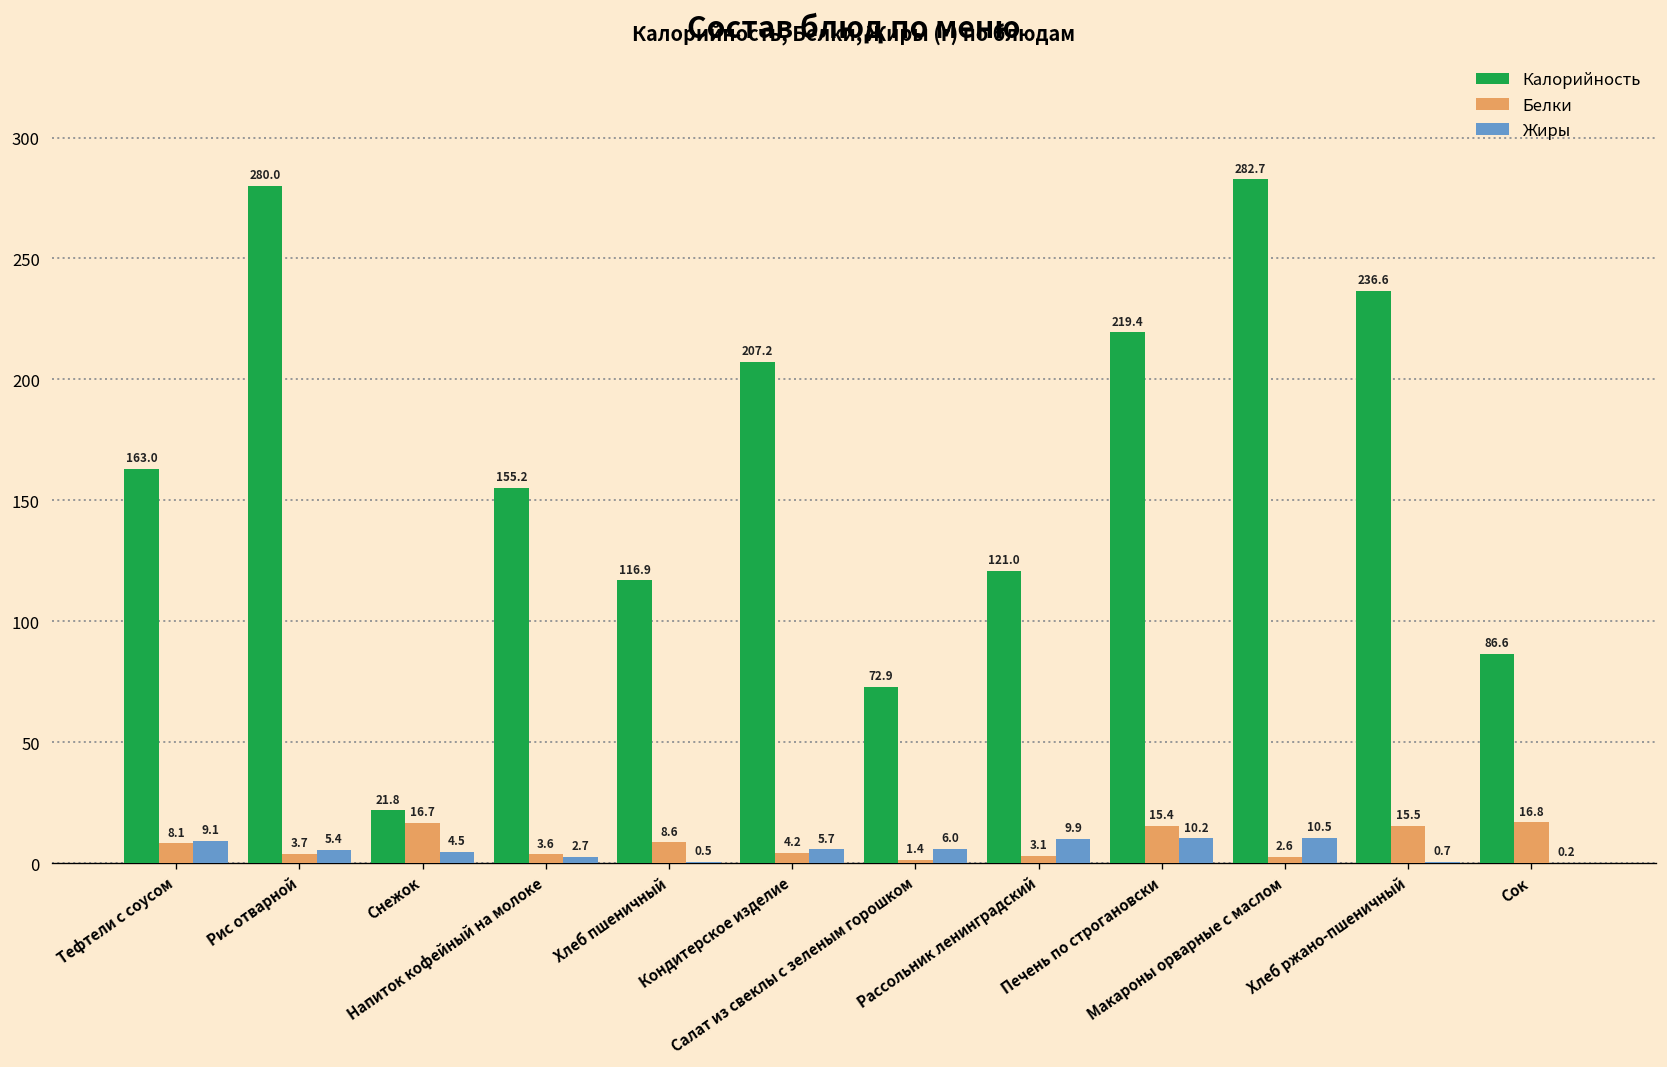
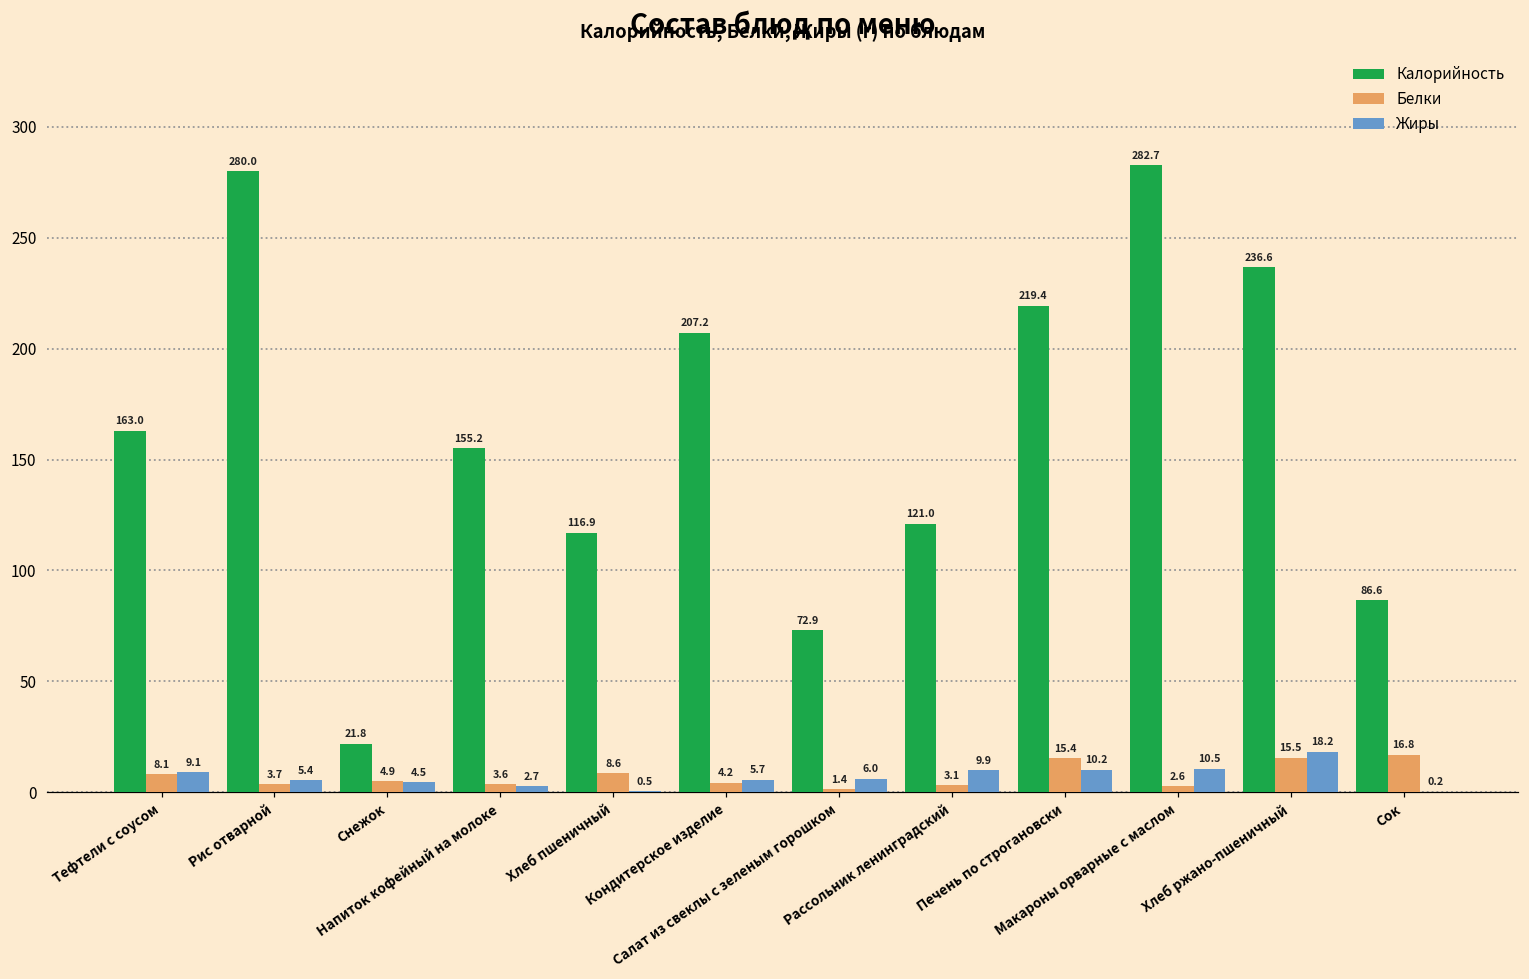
  {
    "Калорийность": {
      "Тефтели с соусом": 163.0,
      "Рис отварной": 280.0,
      "Снежок": 21.8,
      "Напиток кофейный на молоке": 155.2,
      "Хлеб пшеничный": 116.9,
      "Кондитерское изделие": 207.2,
      "Салат из свеклы с зеленым горошком": 72.9,
      "Рассольник ленинградский": 121.0,
      "Печень по строгановски": 219.4,
      "Макароны орварные с маслом": 282.7,
      "Хлеб ржано-пшеничный": 236.6,
      "Сок": 86.6
    },
    "Белки": {
      "Тефтели с соусом": 8.1,
      "Рис отварной": 3.7,
-     "Снежок": 16.7,
+     "Снежок": 4.9,
      "Напиток кофейный на молоке": 3.6,
      "Хлеб пшеничный": 8.6,
      "Кондитерское изделие": 4.2,
      "Салат из свеклы с зеленым горошком": 1.4,
      "Рассольник ленинградский": 3.1,
      "Печень по строгановски": 15.4,
      "Макароны орварные с маслом": 2.6,
      "Хлеб ржано-пшеничный": 15.5,
      "Сок": 16.8
    },
    "Жиры": {
      "Тефтели с соусом": 9.1,
      "Рис отварной": 5.4,
      "Снежок": 4.5,
      "Напиток кофейный на молоке": 2.7,
      "Хлеб пшеничный": 0.5,
      "Кондитерское изделие": 5.7,
      "Салат из свеклы с зеленым горошком": 6.0,
      "Рассольник ленинградский": 9.9,
      "Печень по строгановски": 10.2,
      "Макароны орварные с маслом": 10.5,
-     "Хлеб ржано-пшеничный": 0.7,
+     "Хлеб ржано-пшеничный": 18.2,
      "Сок": 0.2
    }
  }
